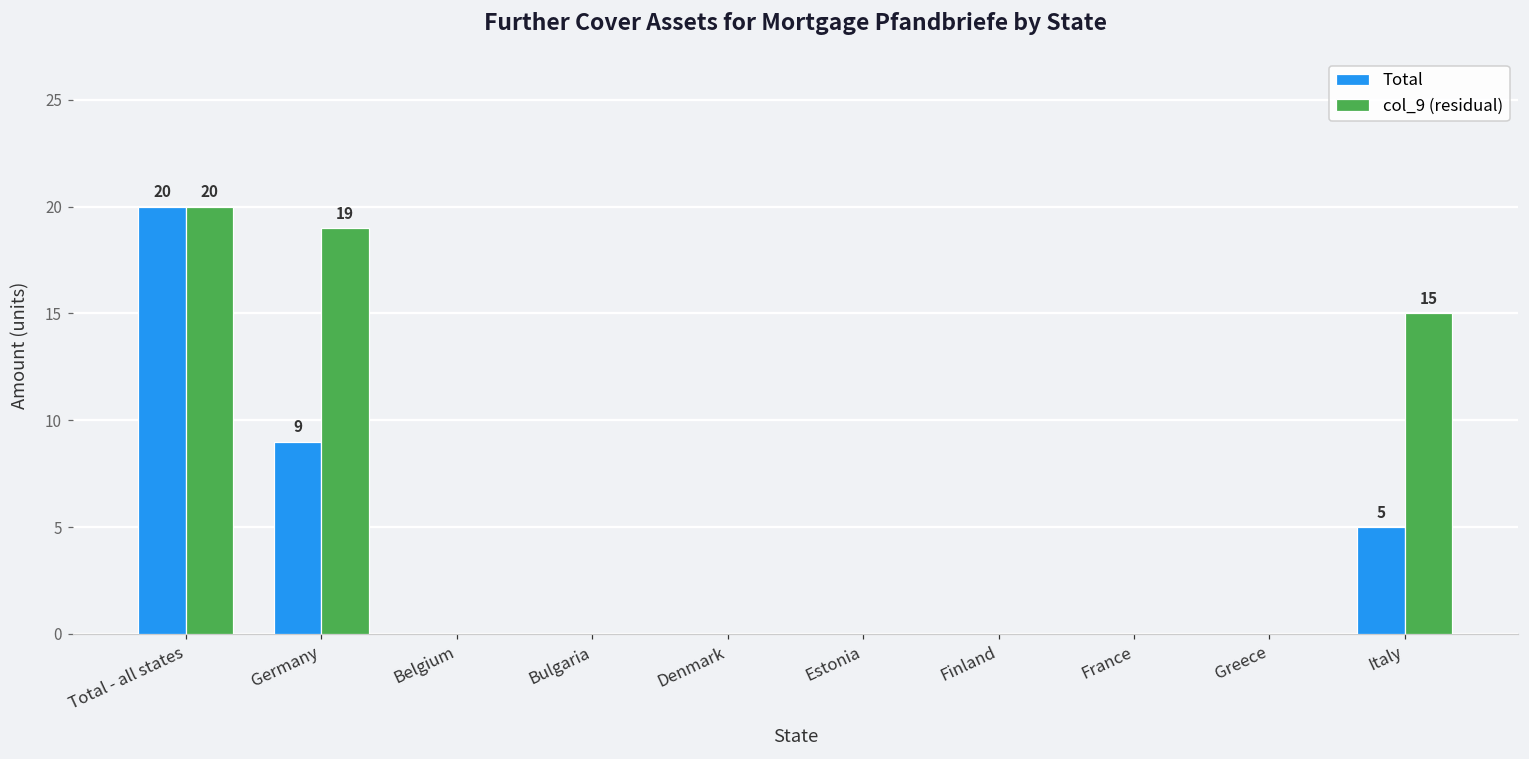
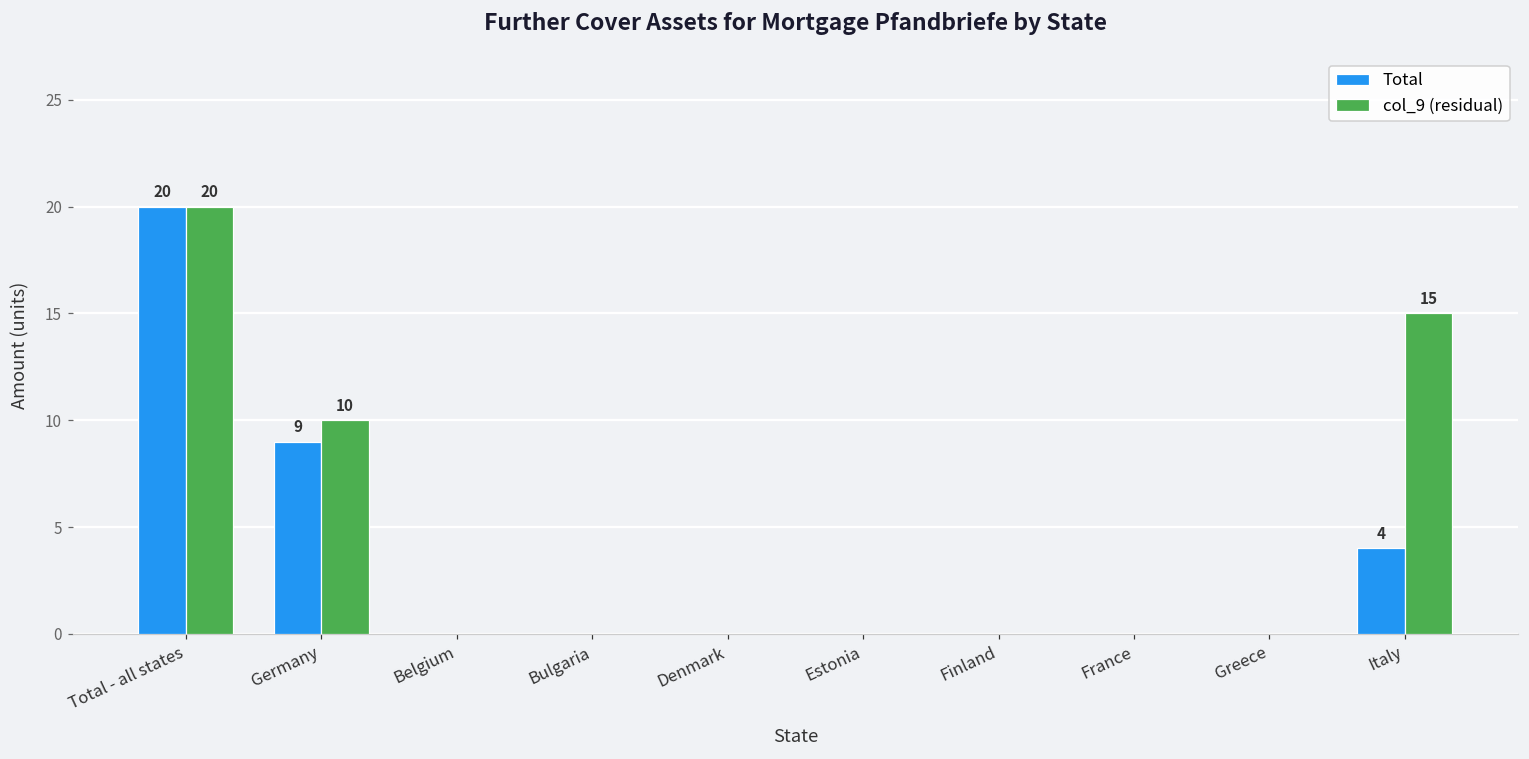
  {
    "Total": {
      "Total - all states": 20,
      "Germany": 9,
-     "Italy": 5
+     "Italy": 4
    },
    "col_9 (residual)": {
      "Total - all states": 20,
-     "Germany": 19,
+     "Germany": 10,
      "Italy": 15
    }
  }
